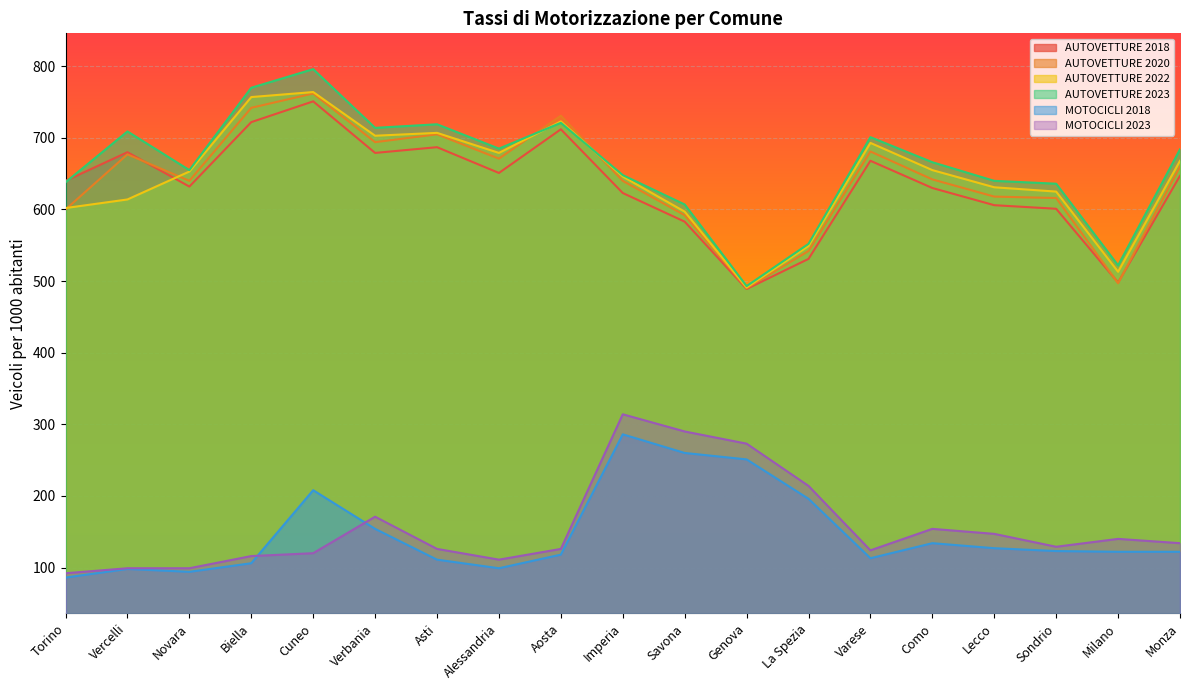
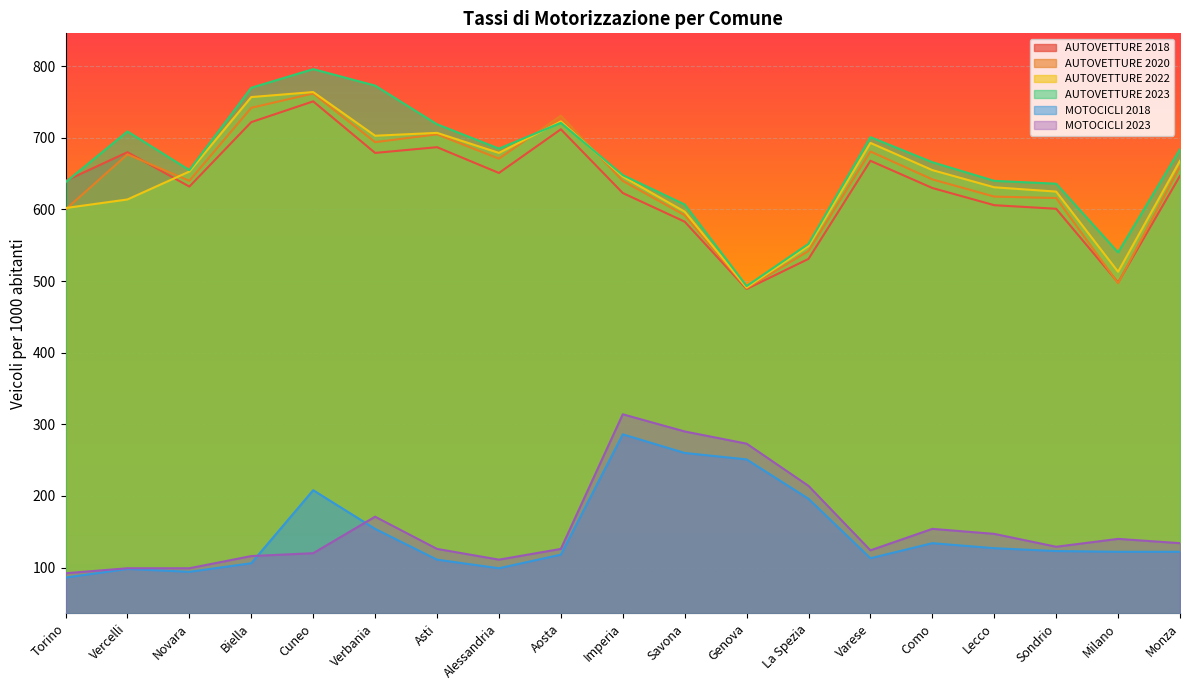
  {
    "AUTOVETTURE 2022": {
      "Vercelli": 610,
      "Biella": 760,
      "Verbania": 700,
      "Alessandria": 680,
      "Savona": 600,
      "Varese": 690,
      "Como": 660,
      "Lecco": 630,
      "Sondrio": 630,
      "Milano": 510,
      "Monza": 670
    },
    "AUTOVETTURE 2023": {
      "Vercelli": 710,
      "Biella": 770,
      "Cuneo": 800,
-     "Verbania": 710,
+     "Verbania": 770,
      "Asti": 720,
      "Alessandria": 690,
      "Savona": 610,
      "Varese": 700,
      "Como": 670,
      "Lecco": 640,
      "Sondrio": 640,
-     "Milano": 520,
+     "Milano": 540,
      "Monza": 680
    },
    "MOTOCICLI 2018": {
      "Torino": 90,
      "Novara": 90,
      "Biella": 110,
      "Cuneo": 210,
      "Verbania": 150,
      "Asti": 110,
      "Alessandria": 100,
      "Aosta": 120,
      "Imperia": 290,
      "Savona": 260,
      "Genova": 250,
      "La Spezia": 200,
      "Varese": 110,
      "Como": 130,
      "Lecco": 130,
      "Sondrio": 120,
      "Milano": 120,
      "Monza": 120
    },
    "MOTOCICLI 2023": {
      "Torino": 90,
      "Novara": 100,
      "Biella": 120,
      "Cuneo": 120,
      "Verbania": 170,
      "Asti": 130,
      "Alessandria": 110,
      "Aosta": 130,
      "Imperia": 310,
      "Savona": 290,
      "Genova": 270,
      "La Spezia": 210,
      "Varese": 120,
      "Como": 150,
      "Lecco": 150,
      "Sondrio": 130,
      "Milano": 140,
      "Monza": 130
    }
  }
